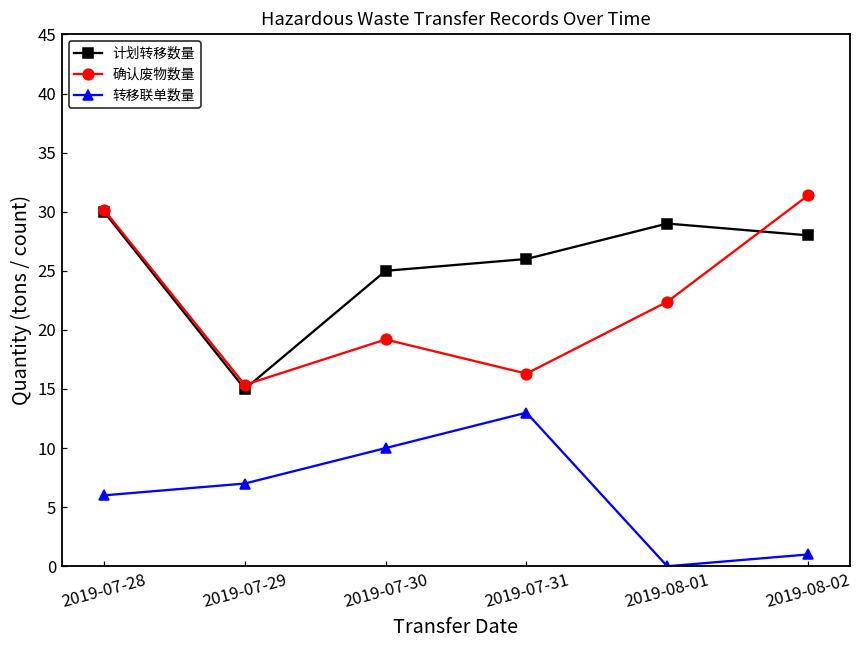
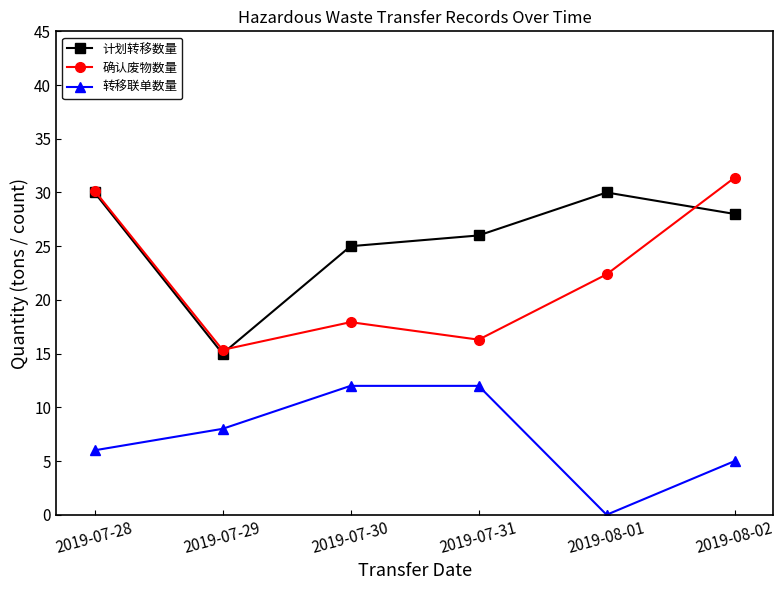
  {
    "计划转移数量": {
      "2019-07-29": 15,
      "2019-07-30": 25,
      "2019-07-31": 26,
-     "2019-08-01": 29,
+     "2019-08-01": 30,
      "2019-08-02": 28
    },
    "确认废物数量": {
      "2019-07-29": 15.4,
-     "2019-07-30": 19.2,
+     "2019-07-30": 17.9,
      "2019-07-31": 16.3,
      "2019-08-01": 22.4,
      "2019-08-02": 31.4
    },
    "转移联单数量": {
      "2019-07-28": 6,
-     "2019-07-29": 7,
-     "2019-07-30": 10,
-     "2019-07-31": 13,
+     "2019-07-29": 8,
+     "2019-07-30": 12,
+     "2019-07-31": 12,
      "2019-08-01": 0,
-     "2019-08-02": 1
+     "2019-08-02": 5
    }
  }
